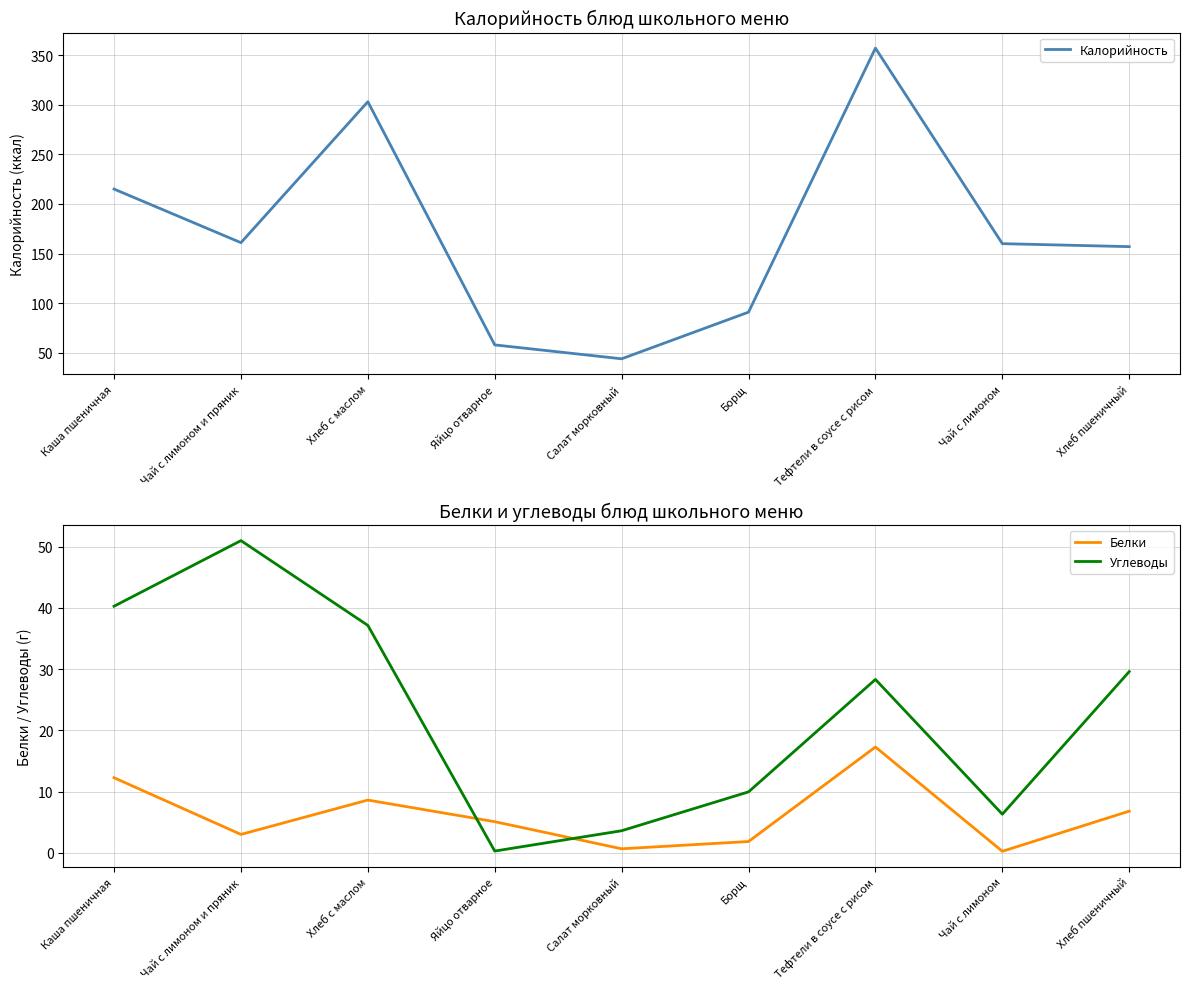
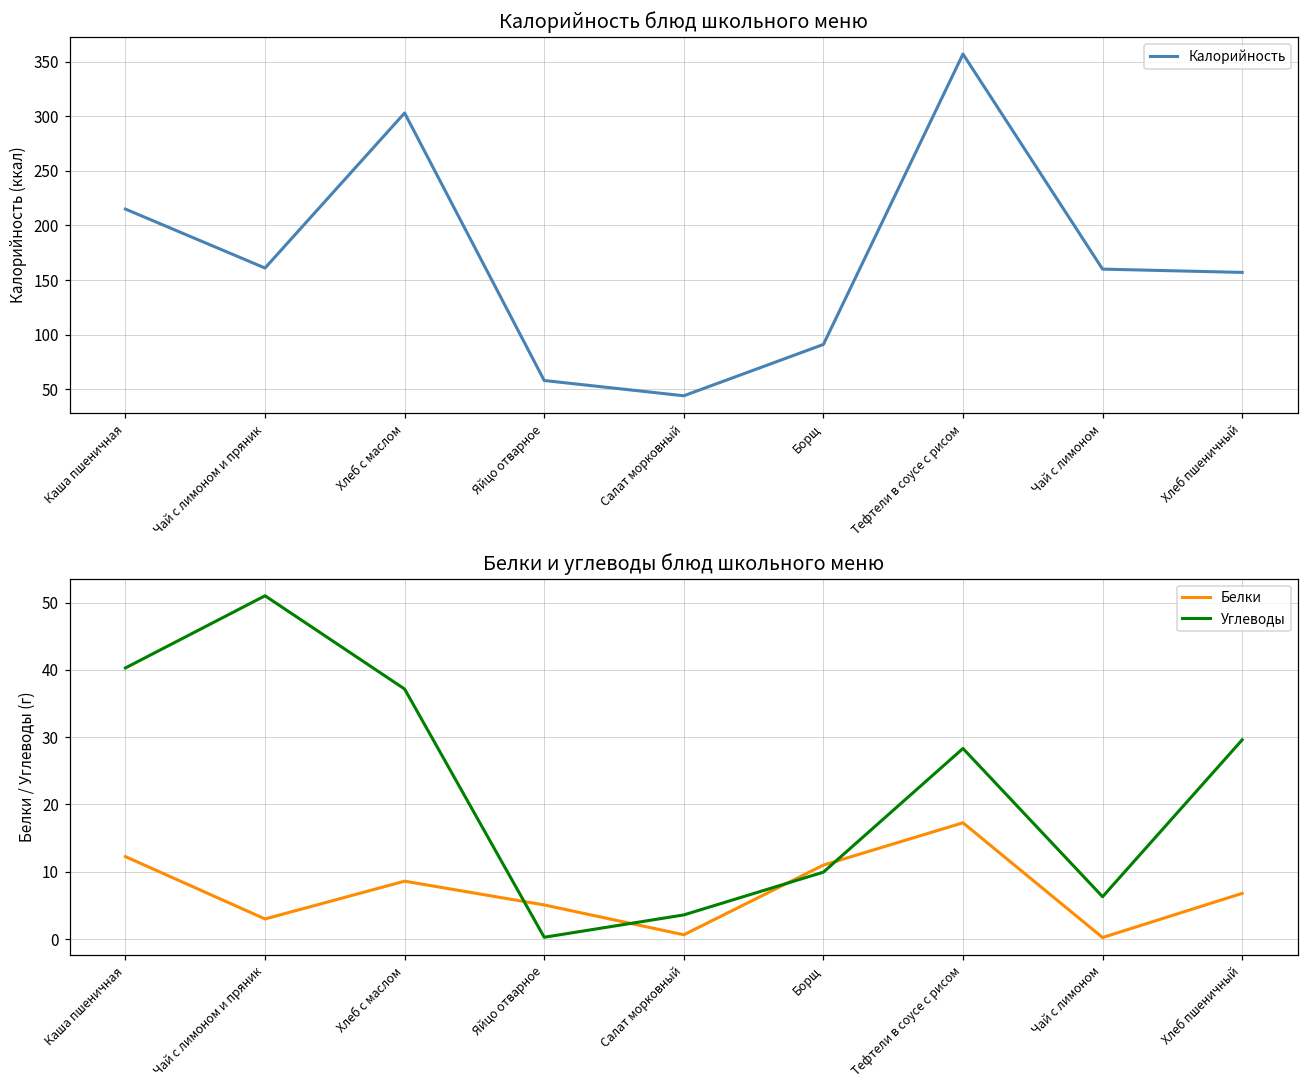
  {
    "Калорийность блюд школьного меню": {
      "Каша пшеничная": 220,
      "Чай с лимоном и пряник": 160,
      "Хлеб с маслом": 300,
      "Яйцо отварное": 60,
      "Салат морковный": 40,
      "Борщ": 90,
      "Тефтели в соусе с рисом": 360,
      "Чай с лимоном": 160,
      "Хлеб пшеничный": 160
    },
    "Белки и углеводы блюд школьного меню": {
      "Белки": {
        "Каша пшеничная": 12,
        "Чай с лимоном и пряник": 3,
        "Хлеб с маслом": 9,
        "Яйцо отварное": 5,
        "Салат морковный": 1,
-       "Борщ": 2,
+       "Борщ": 11,
        "Тефтели в соусе с рисом": 17,
        "Чай с лимоном": 0,
        "Хлеб пшеничный": 7
      },
      "Углеводы": {
        "Каша пшеничная": 40,
        "Чай с лимоном и пряник": 51,
        "Хлеб с маслом": 37,
        "Яйцо отварное": 0,
        "Салат морковный": 4,
        "Борщ": 10,
        "Тефтели в соусе с рисом": 28,
        "Чай с лимоном": 6,
        "Хлеб пшеничный": 30
      }
    }
  }
